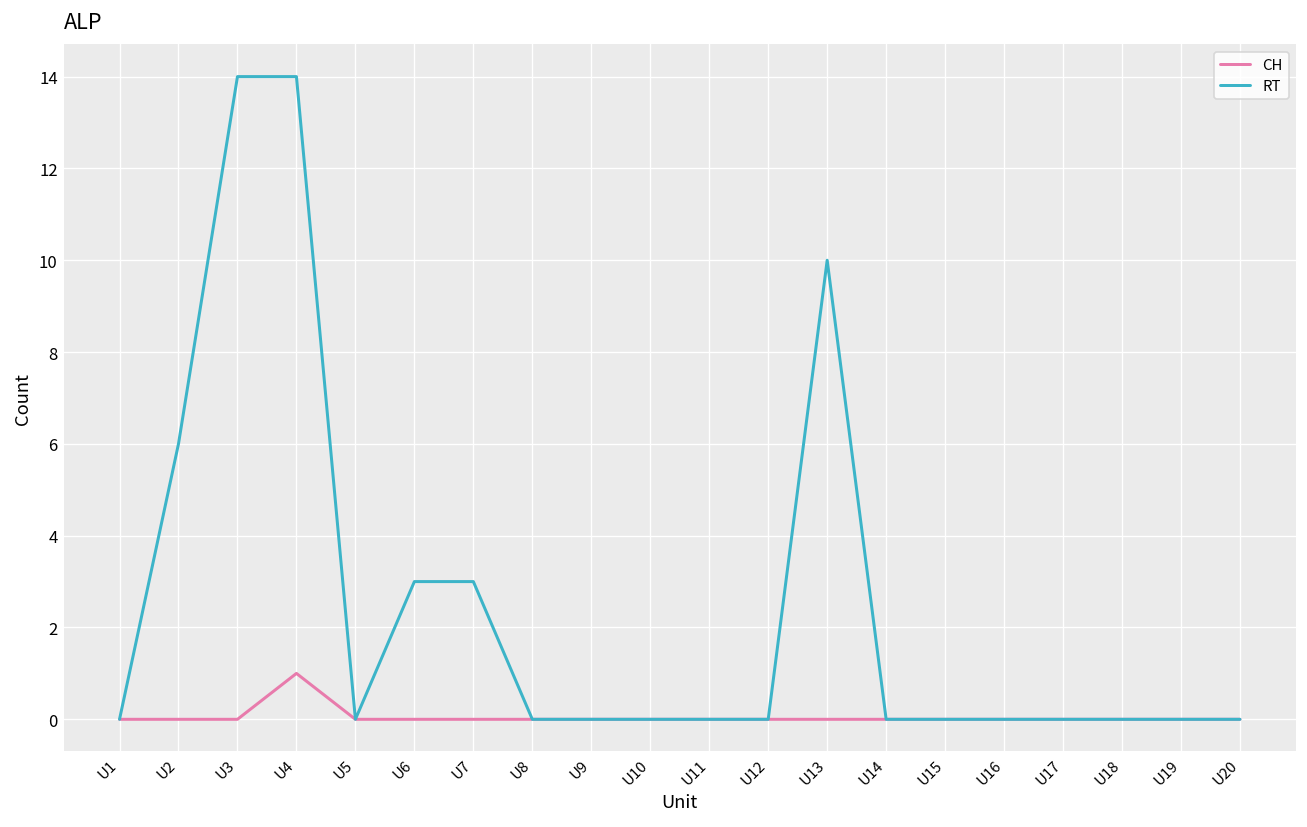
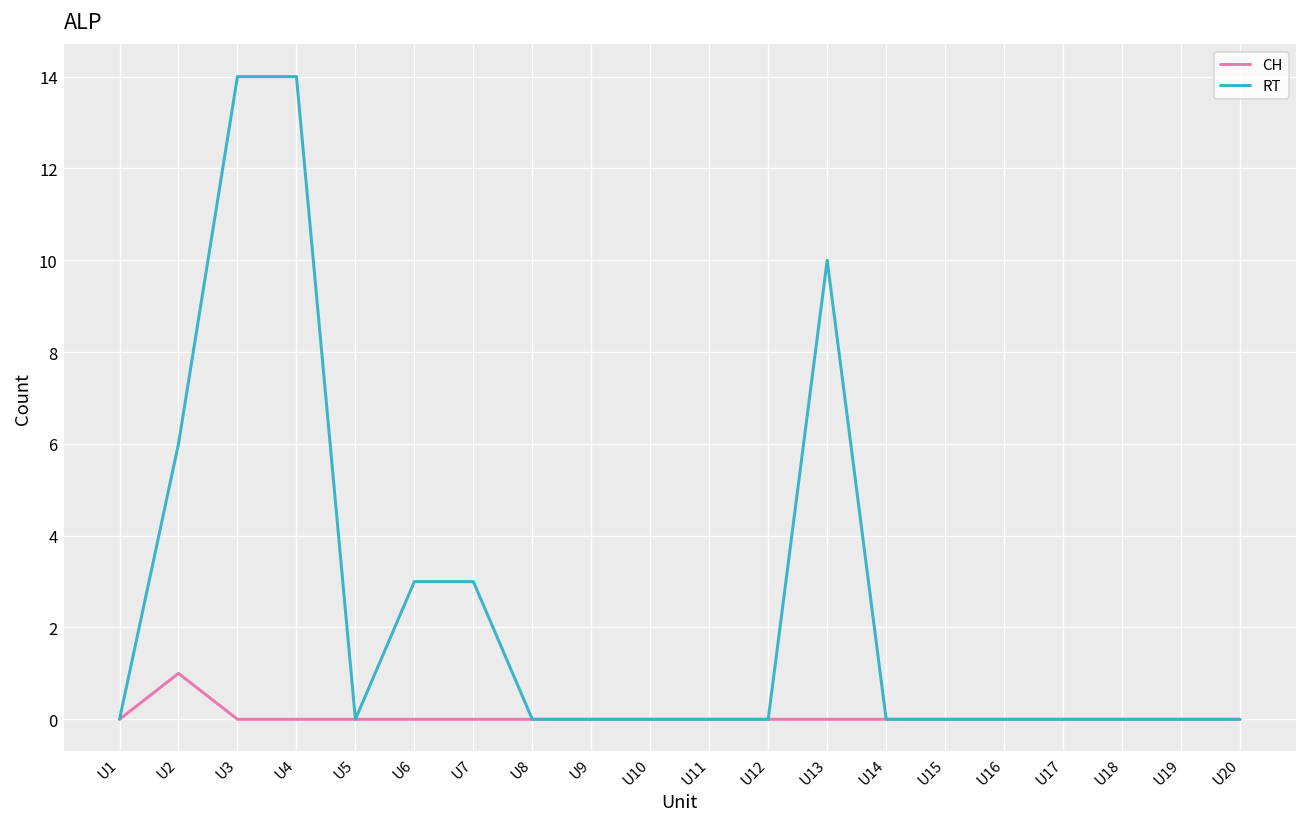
  {
    "CH": {
-     "U2": 0,
+     "U2": 1,
      "U3": 0,
-     "U4": 1,
+     "U4": 0,
      "U6": 0,
      "U7": 0,
      "U13": 0
    },
    "RT": {
      "U2": 6,
      "U3": 14,
      "U4": 14,
      "U6": 3,
      "U7": 3,
      "U13": 10
    }
  }
